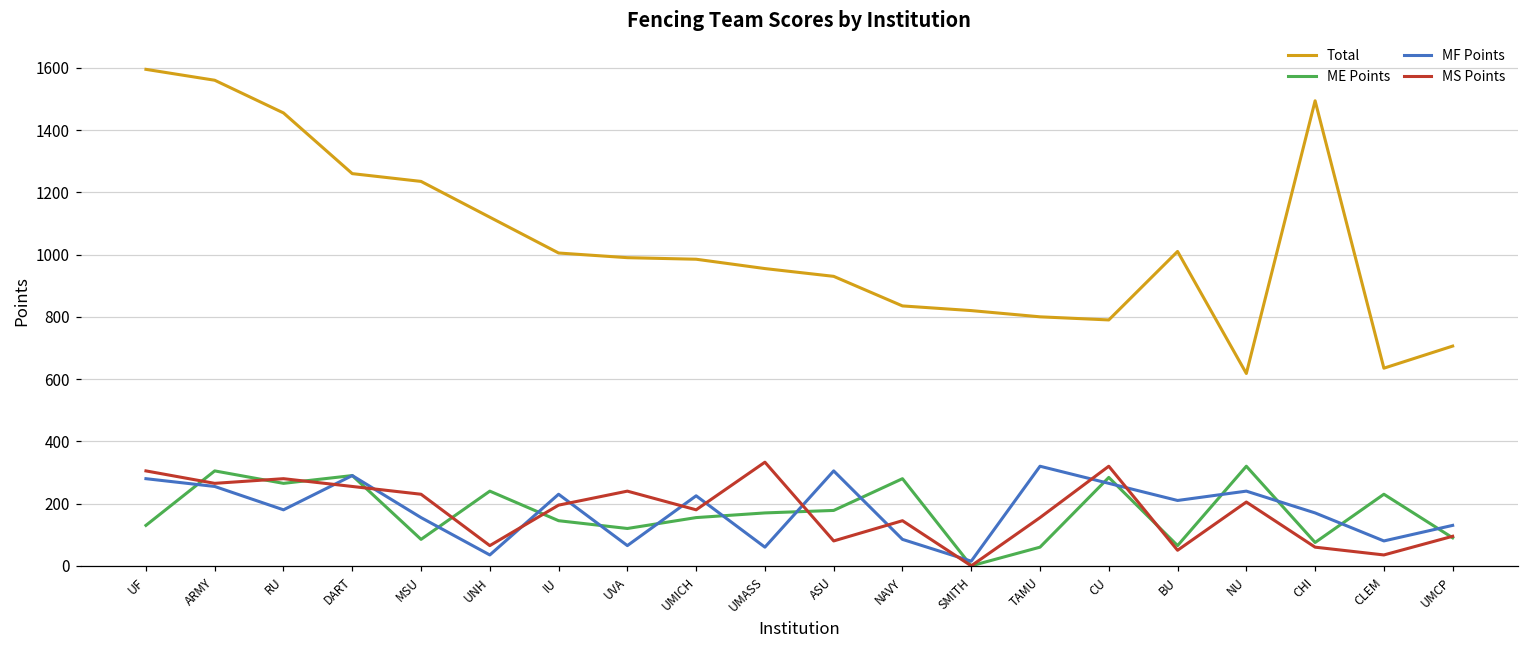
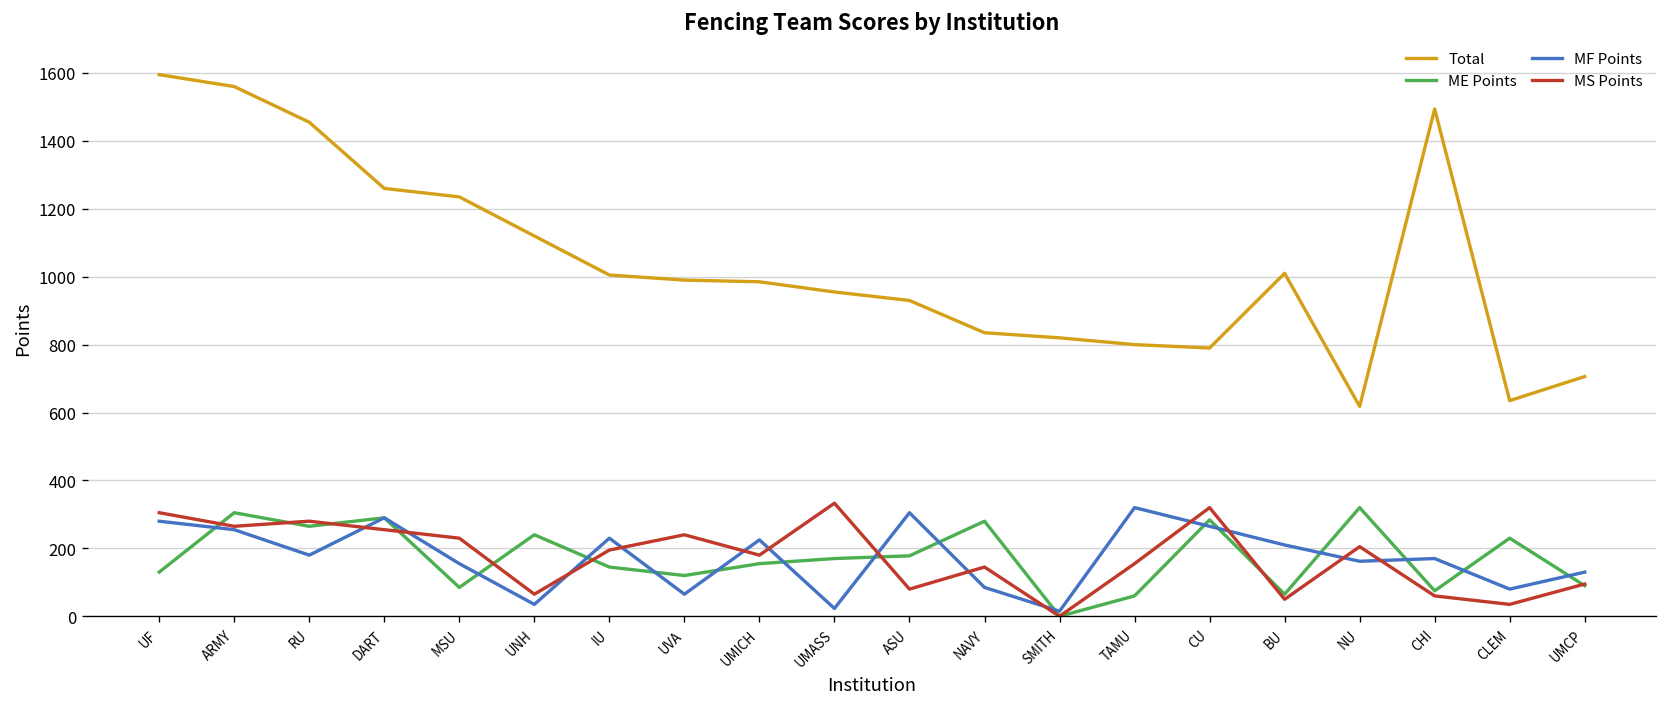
  {
    "Total": {
      "UF": 1600,
      "ARMY": 1560,
      "RU": 1460,
      "DART": 1260,
      "MSU": 1240,
      "UNH": 1120,
      "IU": 1010,
      "UVA": 990,
      "UMICH": 990,
      "UMASS": 960,
      "ASU": 930,
      "NAVY": 840,
      "SMITH": 820,
      "TAMU": 800,
      "CU": 790,
      "BU": 1010,
      "NU": 620,
      "CHI": 1490,
      "CLEM": 640,
      "UMCP": 710
    },
    "ME Points": {
      "UF": 130,
      "ARMY": 310,
      "RU": 270,
      "MSU": 90,
      "UNH": 240,
      "IU": 150,
      "UVA": 120,
      "UMICH": 160,
      "UMASS": 170,
      "ASU": 180,
      "NAVY": 280,
      "TAMU": 60,
      "CU": 280,
      "BU": 70,
      "NU": 320,
      "CHI": 80,
      "CLEM": 230
    },
    "MF Points": {
      "UF": 280,
      "ARMY": 260,
      "RU": 180,
      "MSU": 160,
      "UNH": 40,
      "IU": 230,
      "UVA": 70,
      "UMICH": 230,
-     "UMASS": 60,
+     "UMASS": 20,
      "ASU": 310,
      "NAVY": 90,
      "SMITH": 20,
      "TAMU": 320,
      "CU": 270,
      "BU": 210,
-     "NU": 240,
+     "NU": 160,
      "CHI": 170,
      "CLEM": 80,
      "UMCP": 130
    },
    "MS Points": {
      "UF": 310,
      "ARMY": 270,
      "RU": 280,
      "DART": 260,
      "MSU": 230,
      "UNH": 70,
      "IU": 200,
      "UVA": 240,
      "UMICH": 180,
      "UMASS": 330,
      "ASU": 80,
      "NAVY": 150,
      "TAMU": 160,
      "CU": 320,
      "BU": 50,
      "NU": 210,
      "CHI": 60,
      "CLEM": 40
    }
  }
